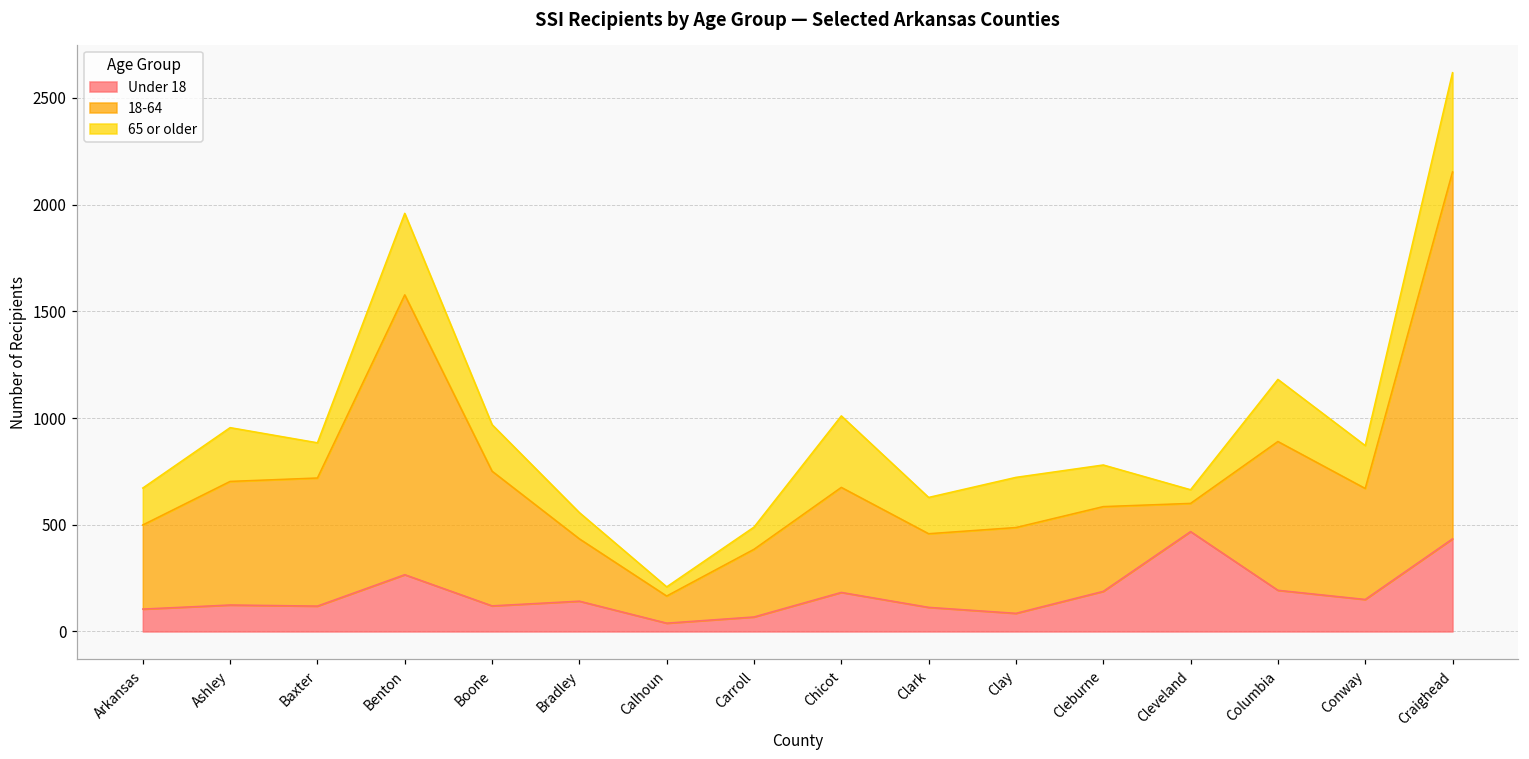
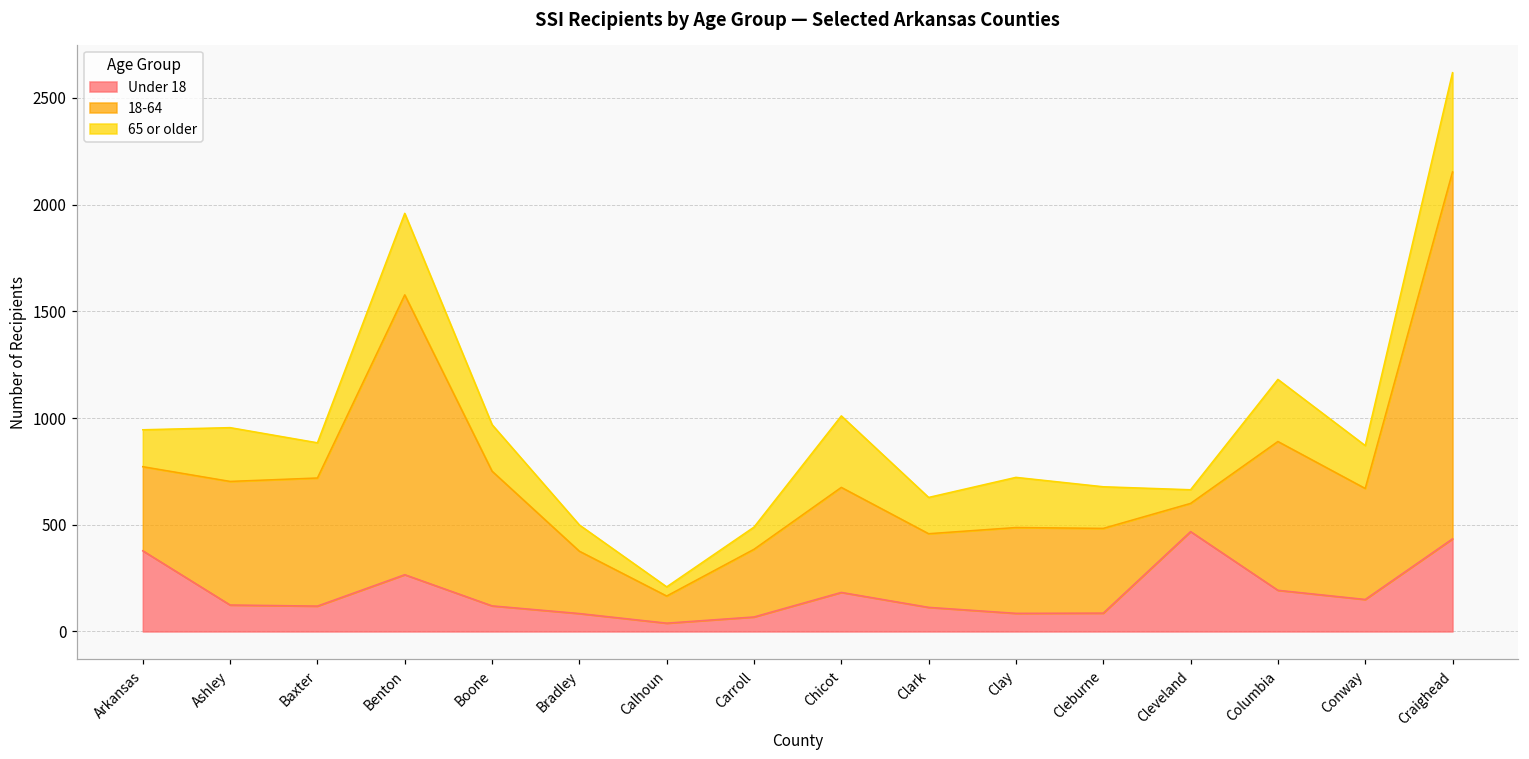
  {
    "Under 18": {
-     "Arkansas": 110,
+     "Arkansas": 380,
      "Ashley": 120,
      "Baxter": 120,
      "Benton": 270,
      "Boone": 120,
-     "Bradley": 140,
+     "Bradley": 80,
      "Calhoun": 40,
      "Carroll": 70,
      "Chicot": 180,
      "Clark": 110,
      "Clay": 90,
-     "Cleburne": 190,
+     "Cleburne": 90,
      "Cleveland": 470,
      "Columbia": 190,
      "Conway": 150,
      "Craighead": 430
    }
  }
